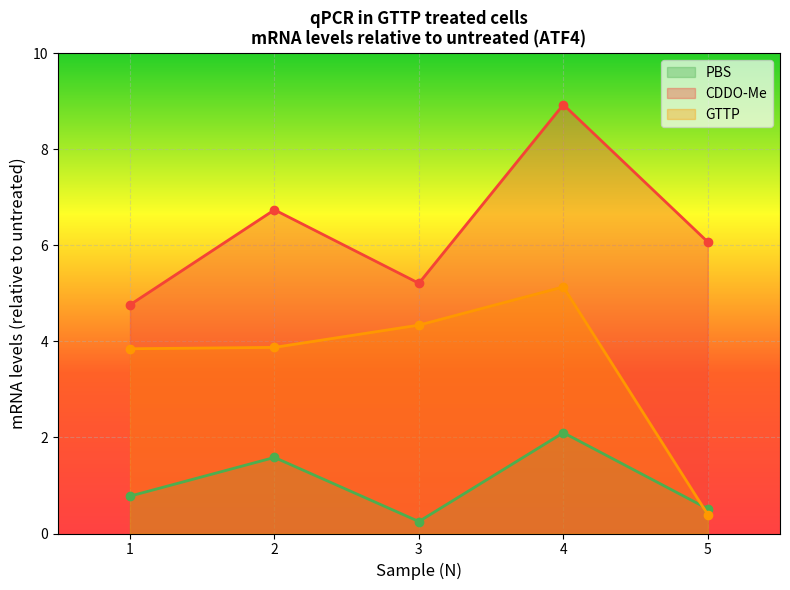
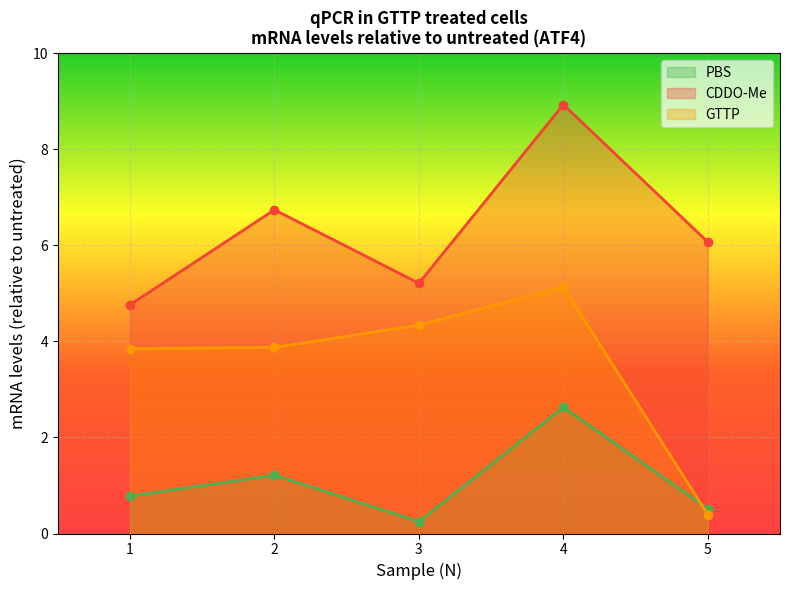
  {
    "PBS": {
      "1": 0.8,
-     "2": 1.6,
+     "2": 1.2,
      "3": 0.2,
-     "4": 2.1,
+     "4": 2.6,
      "5": 0.5
    }
  }
